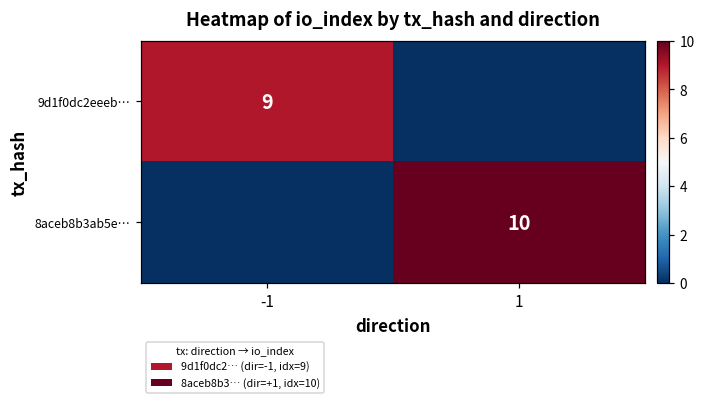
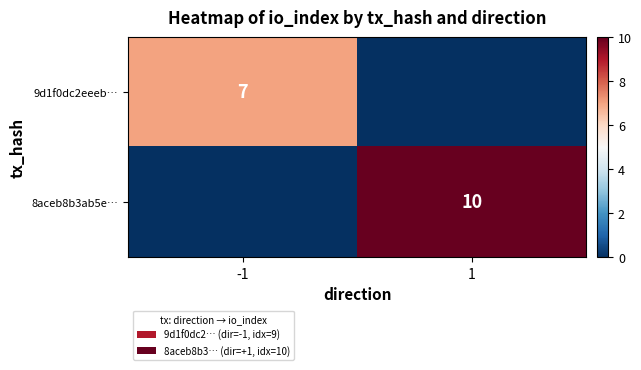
  {
    "9d1f0dc2eeeb…": {
-     "-1": 9
+     "-1": 7
    },
    "8aceb8b3ab5e…": {
      "1": 10
    }
  }
